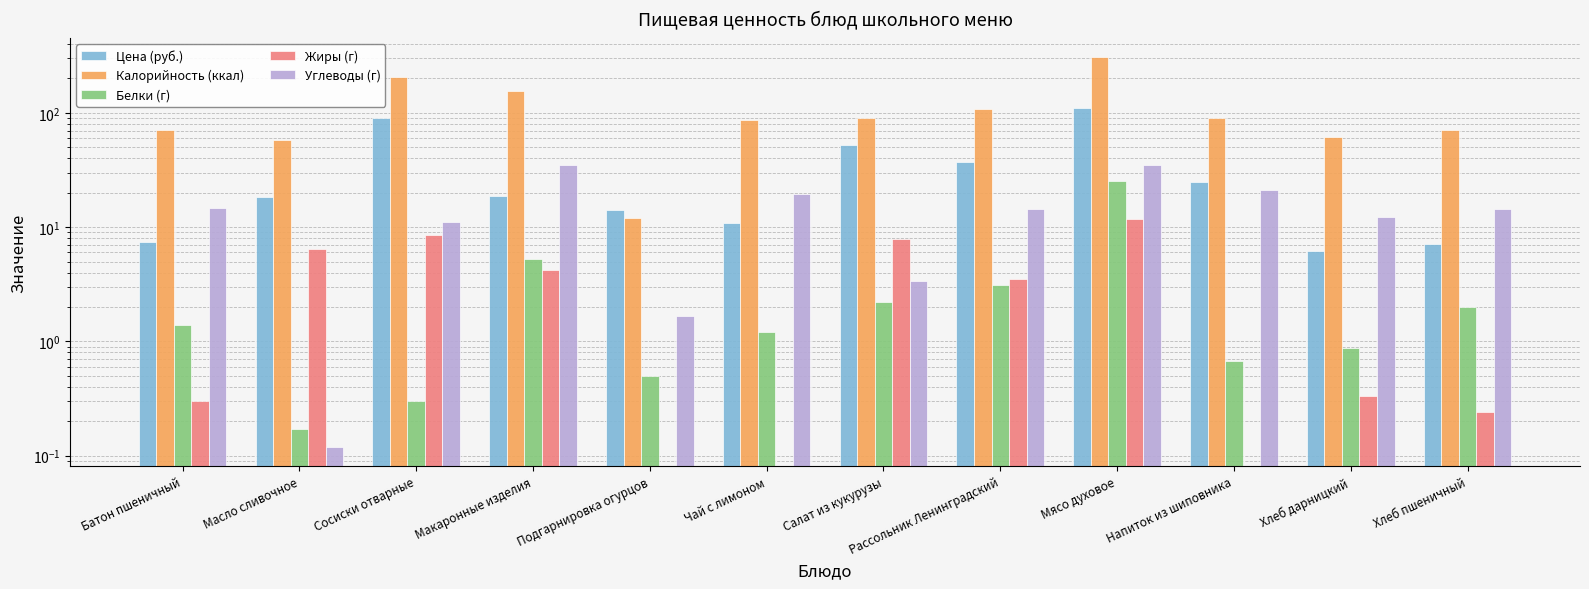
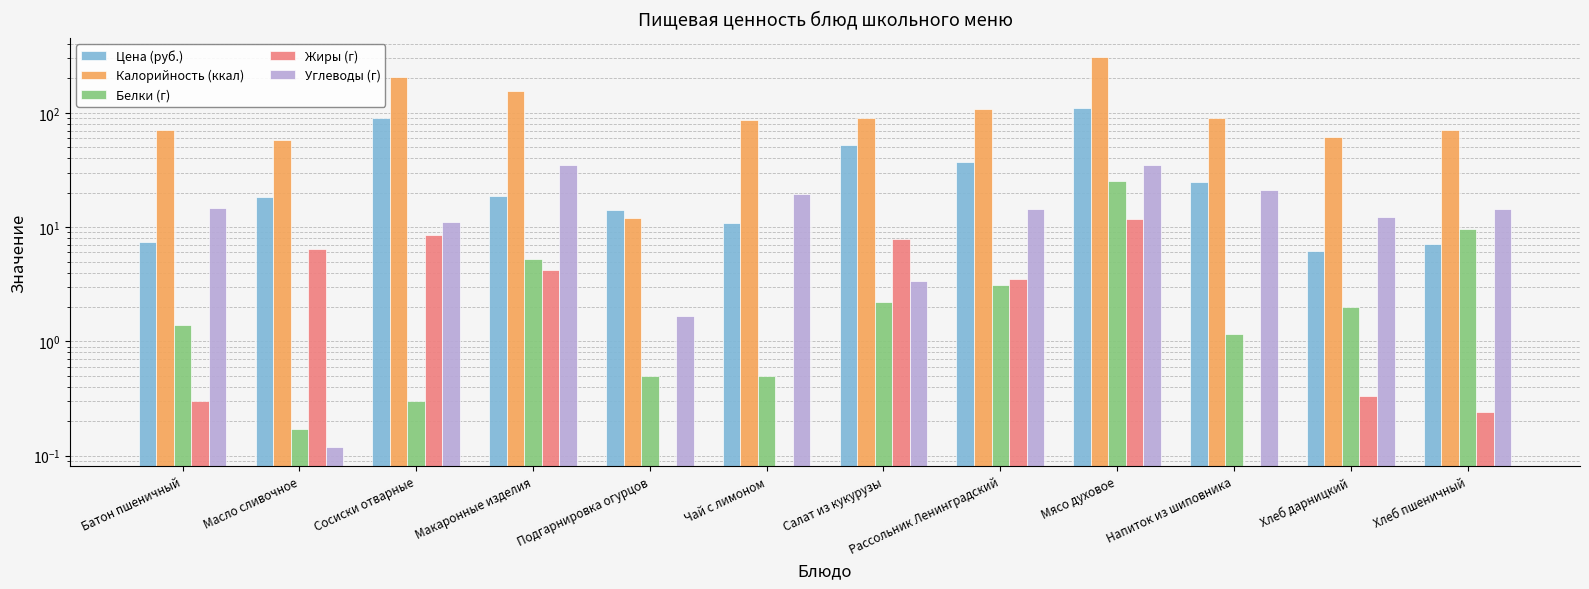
  {
    "Белки (г)": {
      "Батон пшеничный": 1.4,
      "Масло сливочное": 0.17,
      "Сосиски отварные": 0.3,
      "Макаронные изделия": 5,
      "Подгарнировка огурцов": 0.5,
-     "Чай с лимоном": 1.2,
+     "Чай с лимоном": 0.5,
      "Салат из кукурузы": 2.2,
      "Рассольник Ленинградский": 3.1,
      "Мясо духовое": 26,
-     "Напиток из шиповника": 0.7,
-     "Хлеб дарницкий": 0.9,
-     "Хлеб пшеничный": 2.0
+     "Напиток из шиповника": 1.2,
+     "Хлеб дарницкий": 2.0,
+     "Хлеб пшеничный": 10
    }
  }
